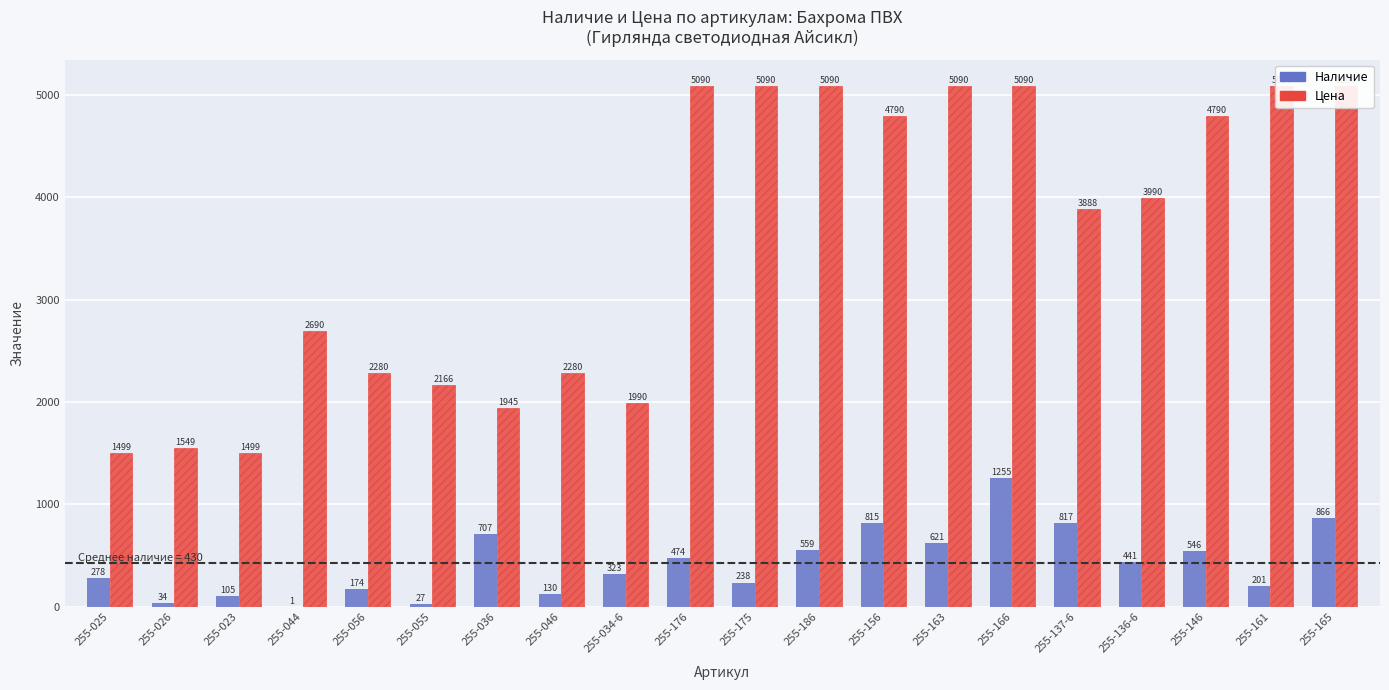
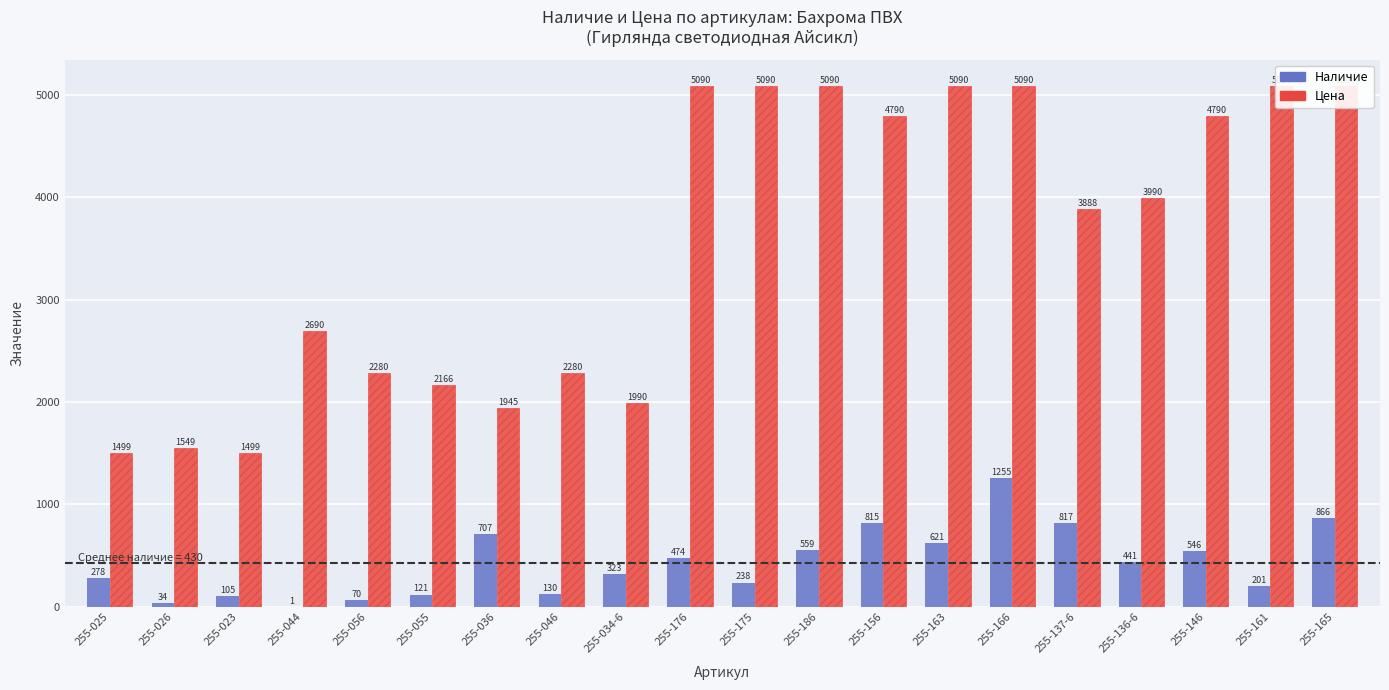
  {
    "Наличие": {
      "255-025": 278,
      "255-026": 34,
      "255-023": 105,
      "255-044": 1,
-     "255-056": 174,
-     "255-055": 27,
+     "255-056": 70,
+     "255-055": 121,
      "255-036": 707,
      "255-046": 130,
      "255-034-6": 323,
      "255-176": 474,
      "255-175": 238,
      "255-186": 559,
      "255-156": 815,
      "255-163": 621,
      "255-166": 1255,
      "255-137-6": 817,
      "255-136-6": 441,
      "255-146": 546,
      "255-161": 201,
      "255-165": 866
    },
    "Цена": {
      "255-025": 1499,
      "255-026": 1549,
      "255-023": 1499,
      "255-044": 2690,
      "255-056": 2280,
      "255-055": 2166,
      "255-036": 1945,
      "255-046": 2280,
      "255-034-6": 1990,
      "255-176": 5090,
      "255-175": 5090,
      "255-186": 5090,
      "255-156": 4790,
      "255-163": 5090,
      "255-166": 5090,
      "255-137-6": 3888,
      "255-136-6": 3990,
      "255-146": 4790
    }
  }
